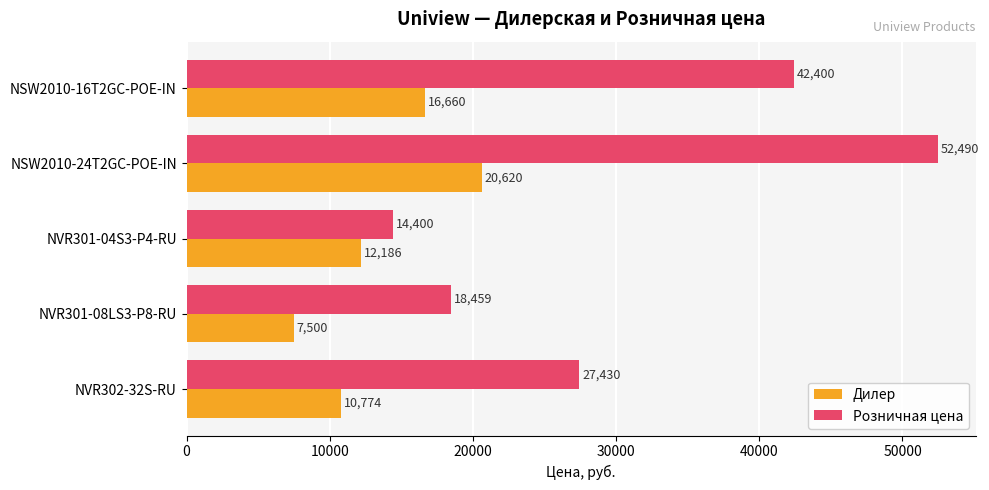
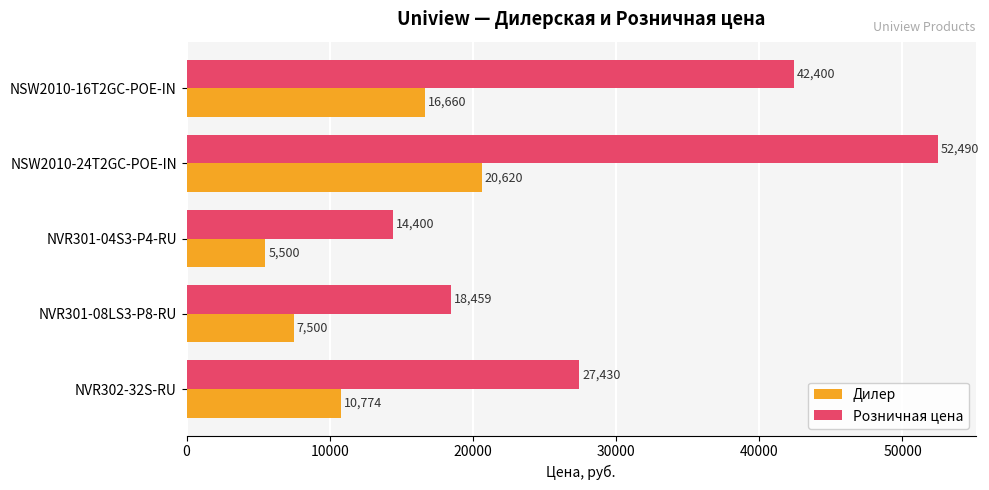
  {
    "Дилер": {
      "NSW2010-16T2GC-POE-IN": "16,660",
      "NSW2010-24T2GC-POE-IN": "20,620",
-     "NVR301-04S3-P4-RU": "12,186",
+     "NVR301-04S3-P4-RU": "5,500",
      "NVR301-08LS3-P8-RU": "7,500",
      "NVR302-32S-RU": "10,774"
    },
    "Розничная цена": {
      "NSW2010-16T2GC-POE-IN": "42,400",
      "NSW2010-24T2GC-POE-IN": "52,490",
      "NVR301-04S3-P4-RU": "14,400",
      "NVR301-08LS3-P8-RU": "18,459",
      "NVR302-32S-RU": "27,430"
    }
  }
